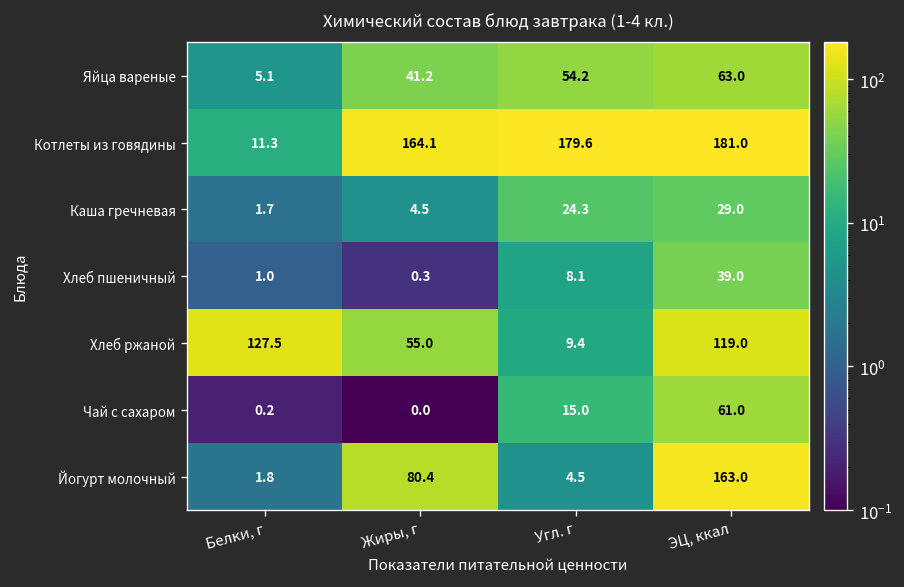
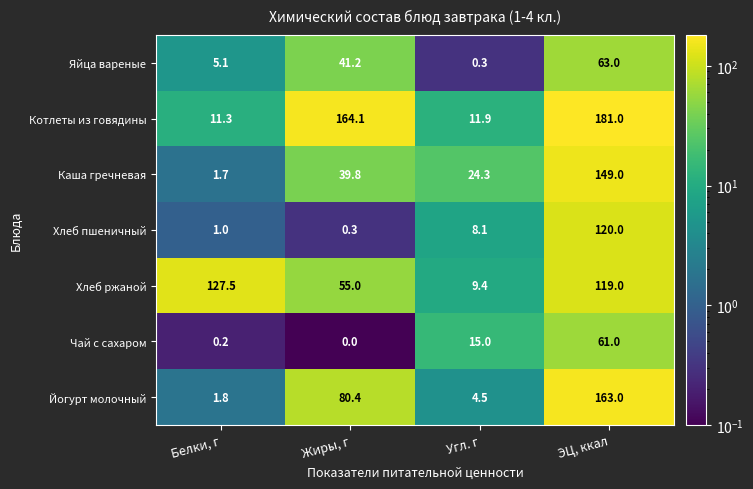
  {
    "Яйца вареные": {
      "Белки, г": 5.1,
      "Жиры, г": 41.2,
-     "Угл. г": 54.2,
+     "Угл. г": 0.3,
      "ЭЦ, ккал": 63.0
    },
    "Котлеты из говядины": {
      "Белки, г": 11.3,
      "Жиры, г": 164.1,
-     "Угл. г": 179.6,
+     "Угл. г": 11.9,
      "ЭЦ, ккал": 181.0
    },
    "Каша гречневая": {
      "Белки, г": 1.7,
-     "Жиры, г": 4.5,
+     "Жиры, г": 39.8,
      "Угл. г": 24.3,
-     "ЭЦ, ккал": 29.0
+     "ЭЦ, ккал": 149.0
    },
    "Хлеб пшеничный": {
      "Белки, г": 1.0,
      "Жиры, г": 0.3,
      "Угл. г": 8.1,
-     "ЭЦ, ккал": 39.0
+     "ЭЦ, ккал": 120.0
    },
    "Хлеб ржаной": {
      "Белки, г": 127.5,
      "Жиры, г": 55.0,
      "Угл. г": 9.4,
      "ЭЦ, ккал": 119.0
    },
    "Чай с сахаром": {
      "Белки, г": 0.2,
      "Жиры, г": 0.0,
      "Угл. г": 15.0,
      "ЭЦ, ккал": 61.0
    },
    "Йогурт молочный": {
      "Белки, г": 1.8,
      "Жиры, г": 80.4,
      "Угл. г": 4.5,
      "ЭЦ, ккал": 163.0
    }
  }
